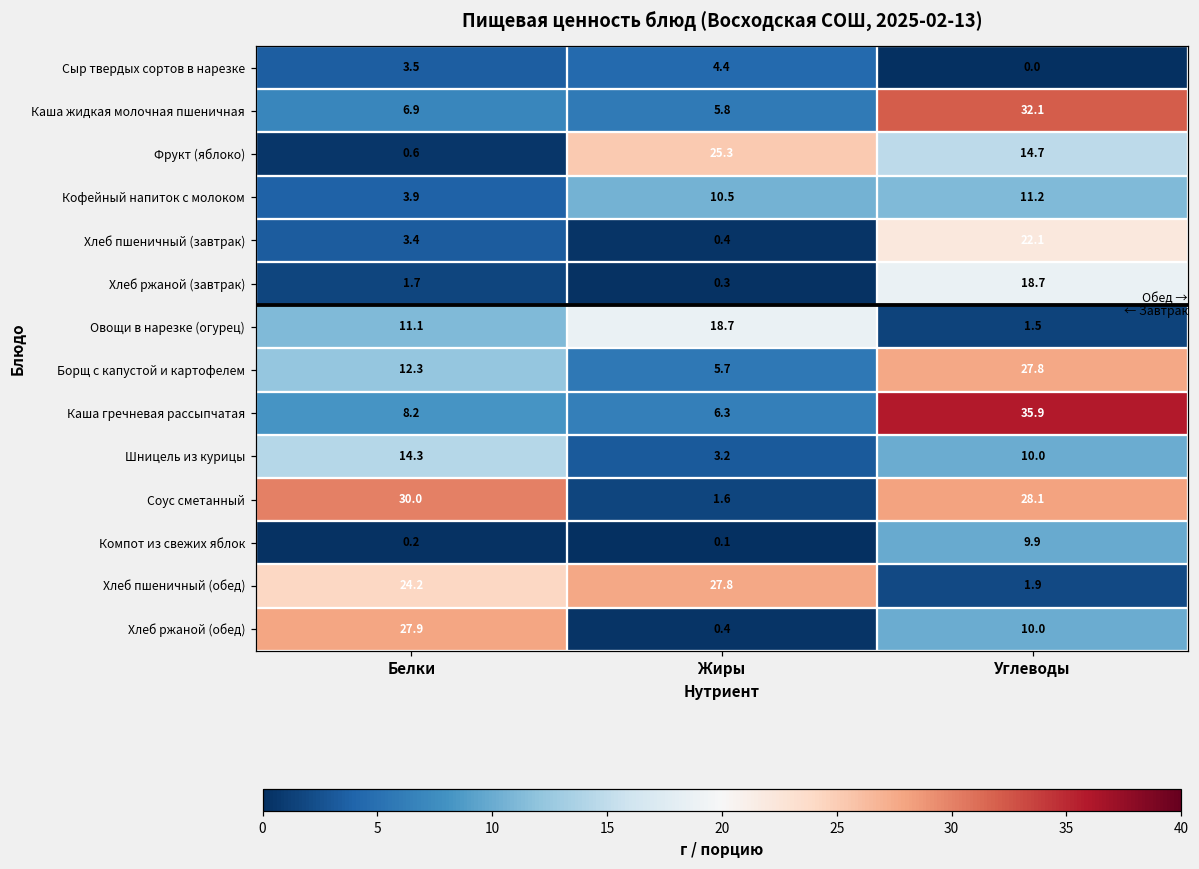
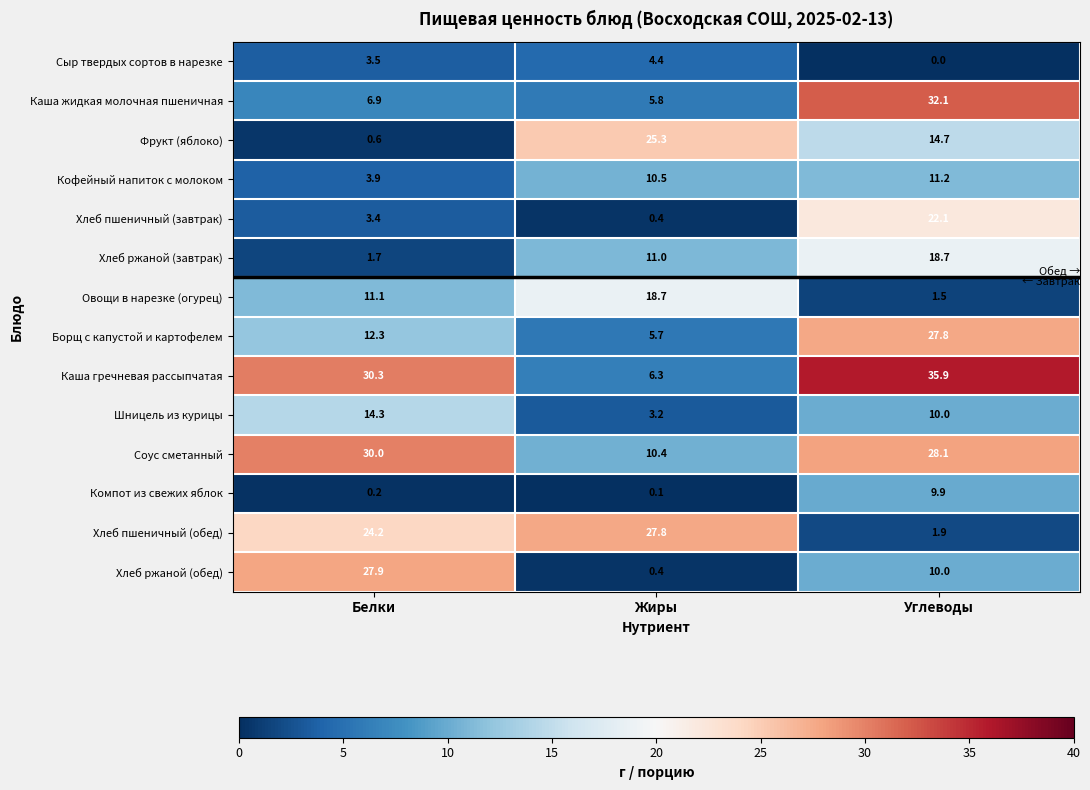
  {
    "Сыр твердых сортов в нарезке": {
      "Белки": 3.5,
      "Жиры": 4.4,
      "Углеводы": 0.0
    },
    "Каша жидкая молочная пшеничная": {
      "Белки": 6.9,
      "Жиры": 5.8,
      "Углеводы": 32.1
    },
    "Фрукт (яблоко)": {
      "Белки": 0.6,
      "Жиры": 25.3,
      "Углеводы": 14.7
    },
    "Кофейный напиток с молоком": {
      "Белки": 3.9,
      "Жиры": 10.5,
      "Углеводы": 11.2
    },
    "Хлеб пшеничный (завтрак)": {
      "Белки": 3.4,
      "Жиры": 0.4
    },
    "Хлеб ржаной (завтрак)": {
      "Белки": 1.7,
-     "Жиры": 0.3
+     "Жиры": 11.0
    },
    "Овощи в нарезке (огурец)": {
      "Белки": 11.1,
      "Жиры": 18.7
    },
    "Борщ с капустой и картофелем": {
      "Белки": 12.3,
      "Жиры": 5.7,
      "Углеводы": 27.8
    },
    "Каша гречневая рассыпчатая": {
-     "Белки": 8.2,
+     "Белки": 30.3,
      "Жиры": 6.3,
      "Углеводы": 35.9
    },
    "Шницель из курицы": {
      "Белки": 14.3,
      "Жиры": 3.2,
      "Углеводы": 10.0
    },
    "Соус сметанный": {
      "Белки": 30.0,
-     "Жиры": 1.6,
+     "Жиры": 10.4,
      "Углеводы": 28.1
    },
    "Компот из свежих яблок": {
      "Белки": 0.2,
      "Жиры": 0.1,
      "Углеводы": 9.9
    },
    "Хлеб пшеничный (обед)": {
      "Белки": 24.2,
      "Жиры": 27.8,
      "Углеводы": 1.9
    },
    "Хлеб ржаной (обед)": {
      "Белки": 27.9,
      "Жиры": 0.4,
      "Углеводы": 10.0
    }
  }
